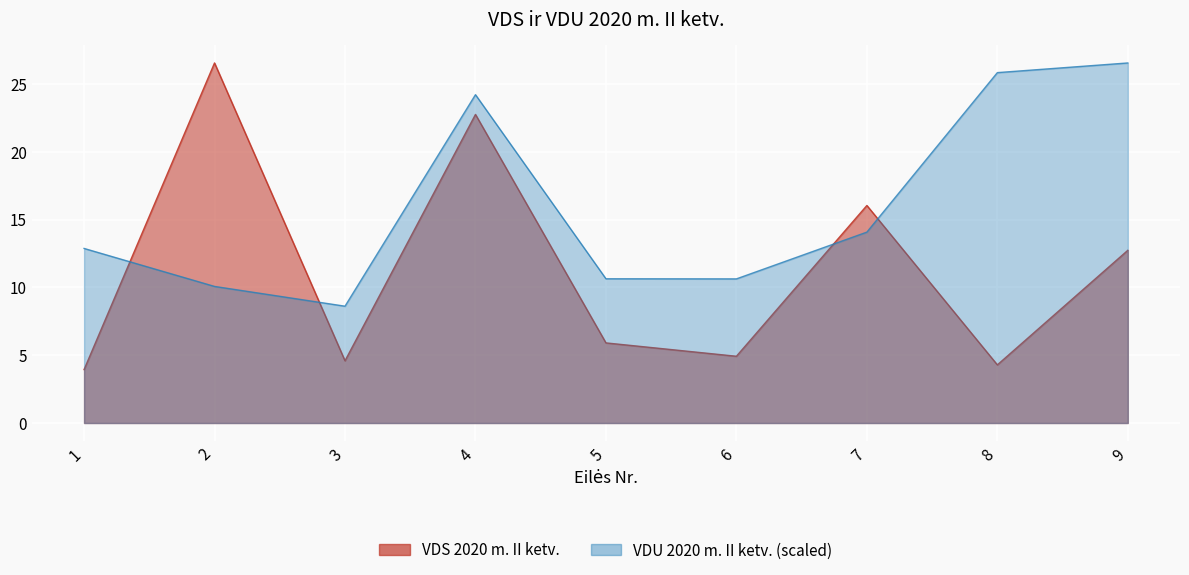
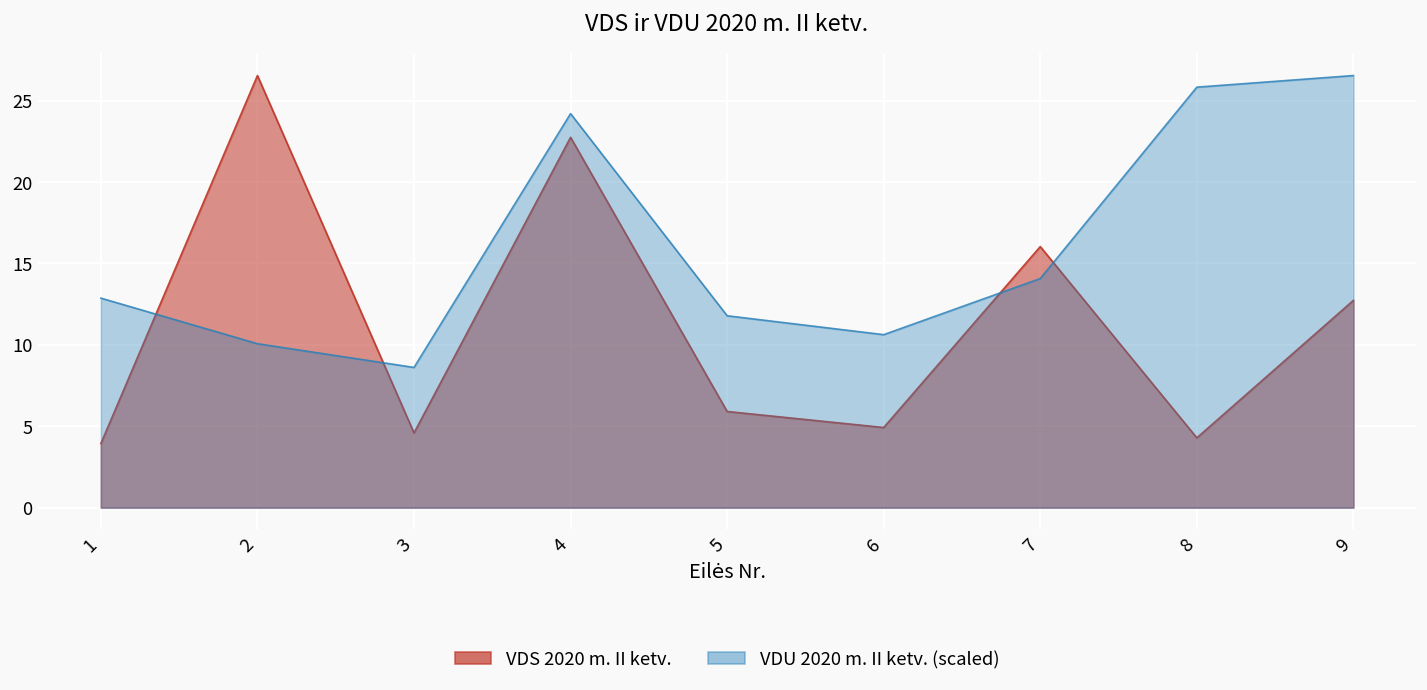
  {
    "VDS 2020 m. II ketv.": {
      "1": 3.9,
      "2": 26.5,
      "3": 4.6,
      "4": 22.7,
      "5": 5.9,
      "6": 4.9,
      "7": 16.0,
      "8": 4.3,
      "9": 12.7
    },
    "VDU 2020 m. II ketv. (scaled)": {
      "1": 12.9,
      "2": 10.1,
      "3": 8.6,
      "4": 24.2,
-     "5": 10.6,
+     "5": 11.8,
      "6": 10.6,
      "7": 14.1,
      "8": 25.8,
      "9": 26.5
    }
  }
